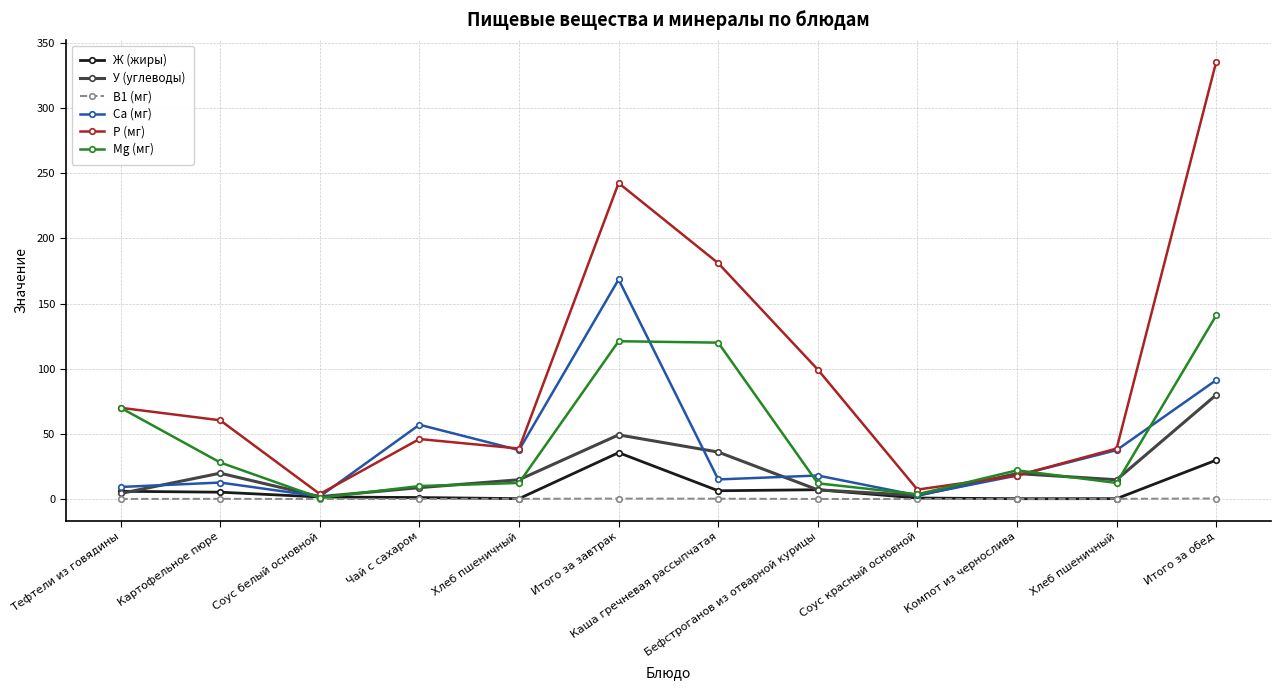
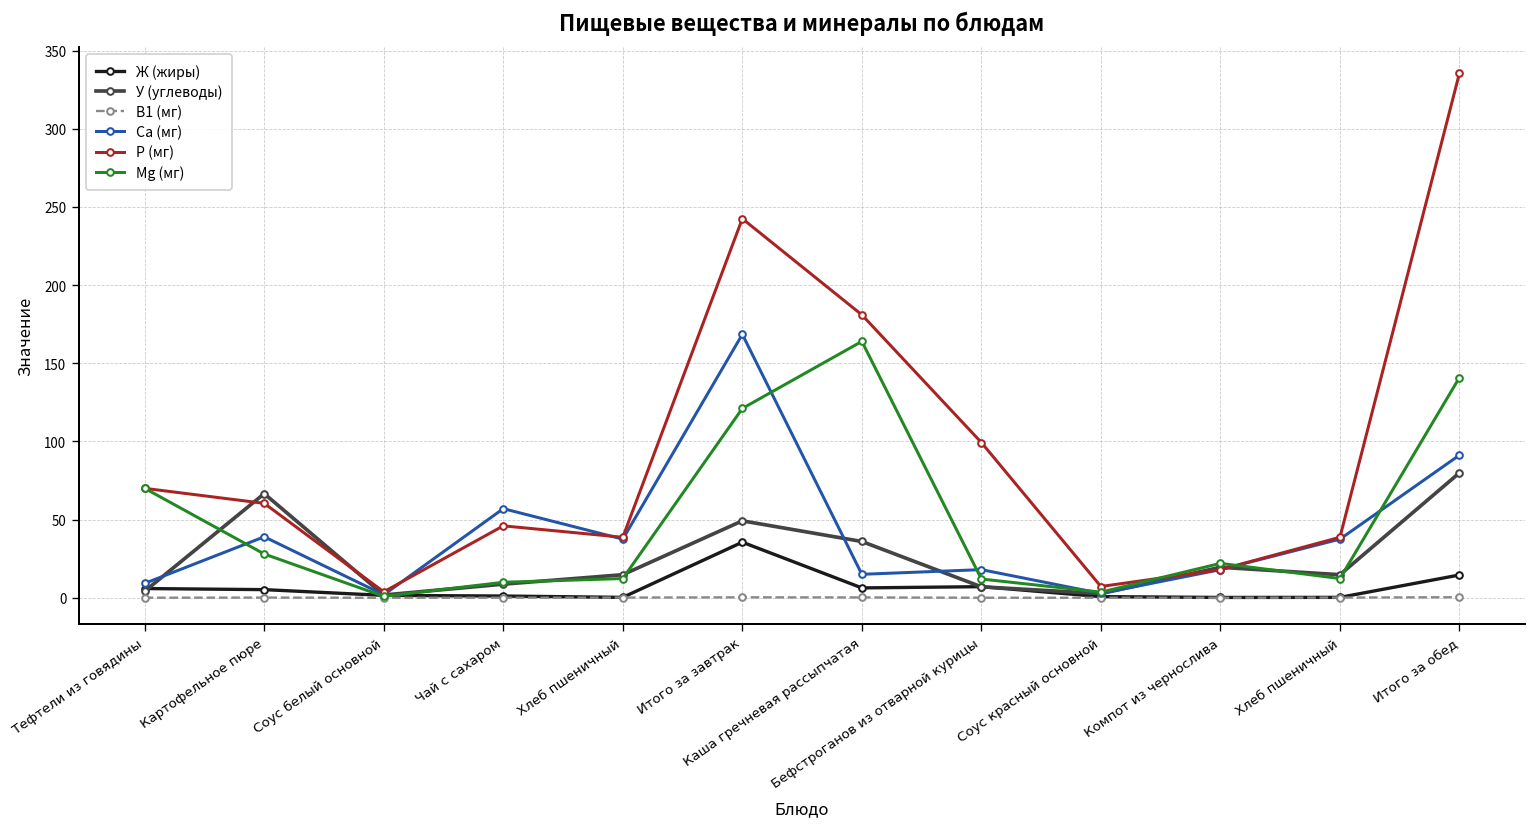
  {
    "Ж (жиры)": {
      "Картофельное пюре": 5,
      "Итого за завтрак": 36,
      "Каша гречневая рассыпчатая": 6,
-     "Итого за обед": 30
+     "Итого за обед": 15
    },
    "У (углеводы)": {
-     "Картофельное пюре": 20,
+     "Картофельное пюре": 67,
      "Итого за завтрак": 49,
      "Каша гречневая рассыпчатая": 36,
      "Итого за обед": 80
    },
    "B1 (мг)": {
      "Тефтели из говядины": 0,
      "Картофельное пюре": 0,
      "Итого за завтрак": 0,
      "Каша гречневая рассыпчатая": 0,
      "Бефстроганов из отварной курицы": 0,
      "Итого за обед": 0
    },
    "Ca (мг)": {
      "Тефтели из говядины": 9,
-     "Картофельное пюре": 13,
+     "Картофельное пюре": 39,
      "Чай с сахаром": 57,
      "Итого за завтрак": 169,
      "Каша гречневая рассыпчатая": 15,
      "Бефстроганов из отварной курицы": 18,
      "Итого за обед": 91
    },
    "P (мг)": {
      "Картофельное пюре": 60,
      "Чай с сахаром": 46,
      "Итого за завтрак": 243,
      "Каша гречневая рассыпчатая": 181,
      "Бефстроганов из отварной курицы": 99,
      "Соус красный основной": 7,
      "Итого за обед": 336
    },
    "Mg (мг)": {
      "Картофельное пюре": 28,
      "Итого за завтрак": 121,
-     "Каша гречневая рассыпчатая": 120,
+     "Каша гречневая рассыпчатая": 164,
      "Бефстроганов из отварной курицы": 12,
      "Компот из чернослива": 22,
      "Итого за обед": 141
    }
  }
